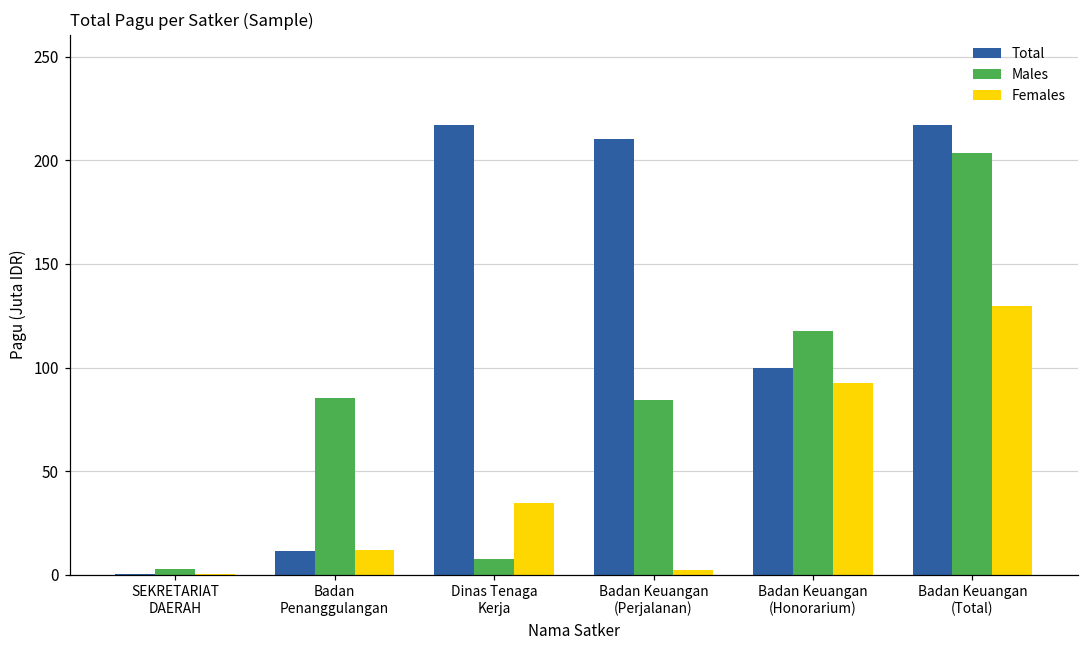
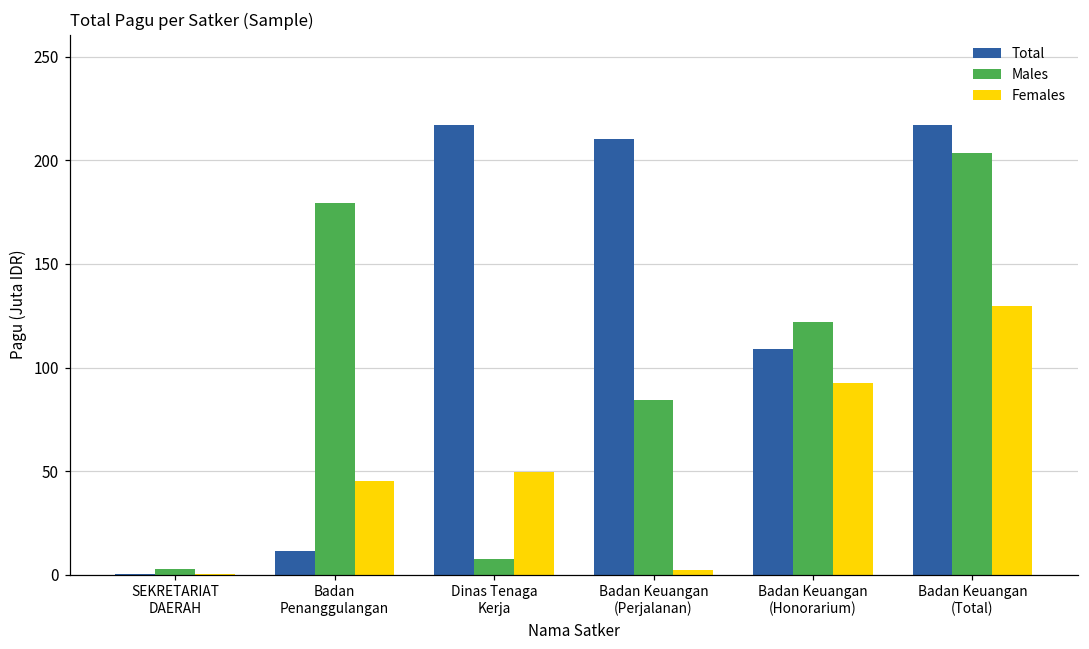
  {
    "Total": {
      "Badan Penanggulangan": 11,
      "Dinas Tenaga Kerja": 217,
      "Badan Keuangan (Perjalanan)": 210,
-     "Badan Keuangan (Honorarium)": 100,
+     "Badan Keuangan (Honorarium)": 109,
      "Badan Keuangan (Total)": 217
    },
    "Males": {
      "SEKRETARIAT DAERAH": 3,
-     "Badan Penanggulangan": 85,
+     "Badan Penanggulangan": 180,
      "Dinas Tenaga Kerja": 8,
      "Badan Keuangan (Perjalanan)": 84,
-     "Badan Keuangan (Honorarium)": 117,
+     "Badan Keuangan (Honorarium)": 122,
      "Badan Keuangan (Total)": 204
    },
    "Females": {
-     "Badan Penanggulangan": 12,
-     "Dinas Tenaga Kerja": 35,
+     "Badan Penanggulangan": 45,
+     "Dinas Tenaga Kerja": 50,
      "Badan Keuangan (Perjalanan)": 2,
      "Badan Keuangan (Honorarium)": 92,
      "Badan Keuangan (Total)": 130
    }
  }
